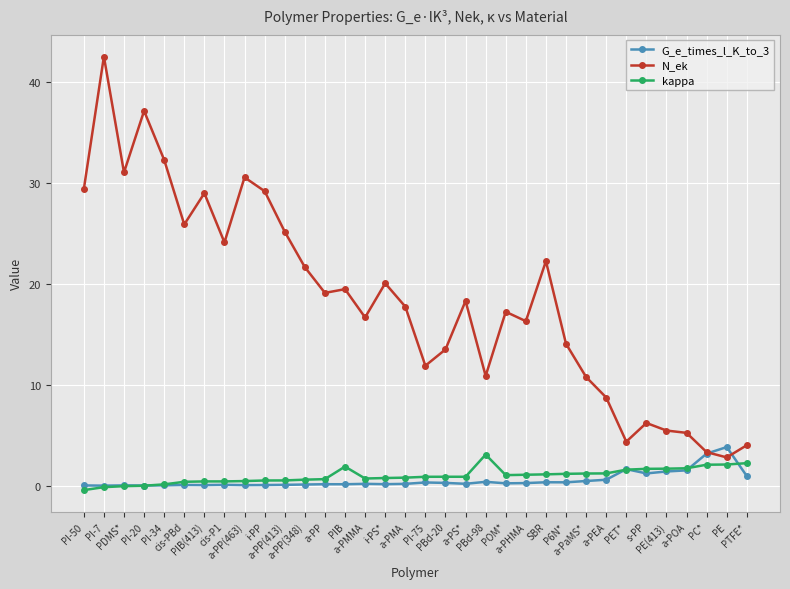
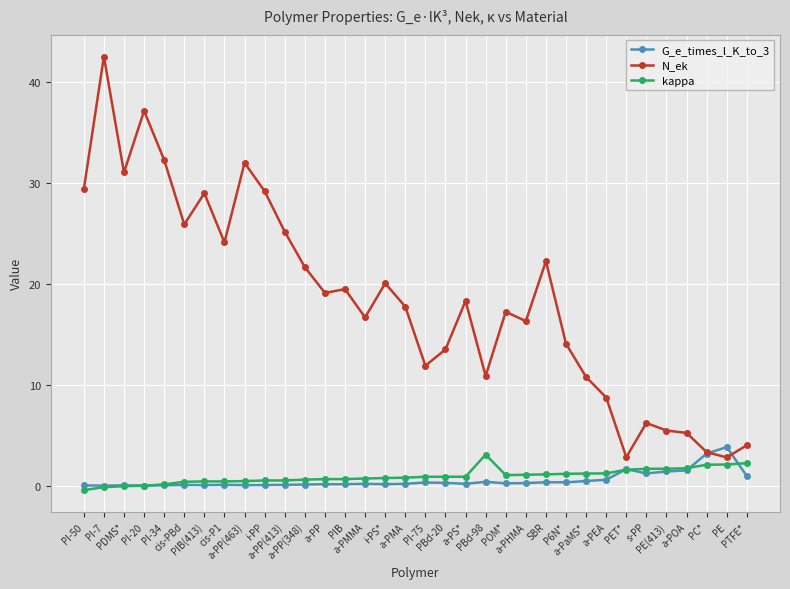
  {
    "G_e_times_l_K_to_3": {
      "PI-50": 0.1,
      "cis-PBd": 0.1,
      "PIB(413)": 0.1,
      "cis-P1": 0.1,
      "a-PP(463)": 0.1,
      "i-PP": 0.1,
      "a-PP(413)": 0.1,
      "a-PP(348)": 0.2,
      "a-PP": 0.2,
      "PIB": 0.2,
      "a-PMMA": 0.2,
      "i-PS*": 0.2,
      "a-PMA": 0.2,
      "PI-75": 0.4,
      "PBd-20": 0.3,
      "a-PS*": 0.2,
      "PBd-98": 0.4,
      "POM*": 0.3,
      "a-PHMA": 0.3,
      "SBR": 0.4,
      "P6N*": 0.4,
      "a-PaMS*": 0.5,
      "a-PEA": 0.6,
      "s-PP": 1.3,
      "PE(413)": 1.5,
      "PE": 3.9,
      "PTFE*": 1.0
    },
    "N_ek": {
      "PI-50": 29.4,
      "PI-7": 42.6,
      "PDMS*": 31.1,
      "PI-20": 37.2,
      "PI-34": 32.3,
      "cis-PBd": 25.9,
      "PIB(413)": 29.0,
      "cis-P1": 24.2,
-     "a-PP(463)": 30.6,
+     "a-PP(463)": 32.0,
      "i-PP": 29.2,
      "a-PP(413)": 25.2,
      "a-PP(348)": 21.7,
      "a-PP": 19.2,
      "PIB": 19.5,
      "a-PMMA": 16.7,
      "i-PS*": 20.1,
      "a-PMA": 17.8,
      "PI-75": 11.9,
      "PBd-20": 13.6,
      "a-PS*": 18.4,
      "PBd-98": 10.9,
      "POM*": 17.3,
      "a-PHMA": 16.4,
      "SBR": 22.3,
      "P6N*": 14.1,
      "a-PaMS*": 10.8,
      "a-PEA": 8.8,
-     "PET*": 4.4,
+     "PET*": 2.9,
      "s-PP": 6.3,
      "PE(413)": 5.5,
      "a-POA": 5.3,
      "PE": 2.9,
      "PTFE*": 4.1
    },
    "kappa": {
      "PI-50": -0.4,
      "cis-PBd": 0.4,
      "PIB(413)": 0.5,
      "cis-P1": 0.5,
      "a-PP(463)": 0.5,
      "i-PP": 0.6,
      "a-PP(413)": 0.6,
      "a-PP(348)": 0.7,
      "a-PP": 0.7,
-     "PIB": 2.0,
+     "PIB": 0.7,
      "a-PMMA": 0.8,
      "i-PS*": 0.8,
      "a-PMA": 0.9,
      "PI-75": 0.9,
      "PBd-20": 0.9,
      "a-PS*": 0.9,
      "PBd-98": 3.1,
      "POM*": 1.1,
      "a-PHMA": 1.1,
      "SBR": 1.2,
      "P6N*": 1.2,
      "a-PaMS*": 1.3,
      "a-PEA": 1.3,
      "s-PP": 1.7,
      "PE(413)": 1.7,
      "PC*": 2.1,
      "PE": 2.2,
      "PTFE*": 2.3
    }
  }
